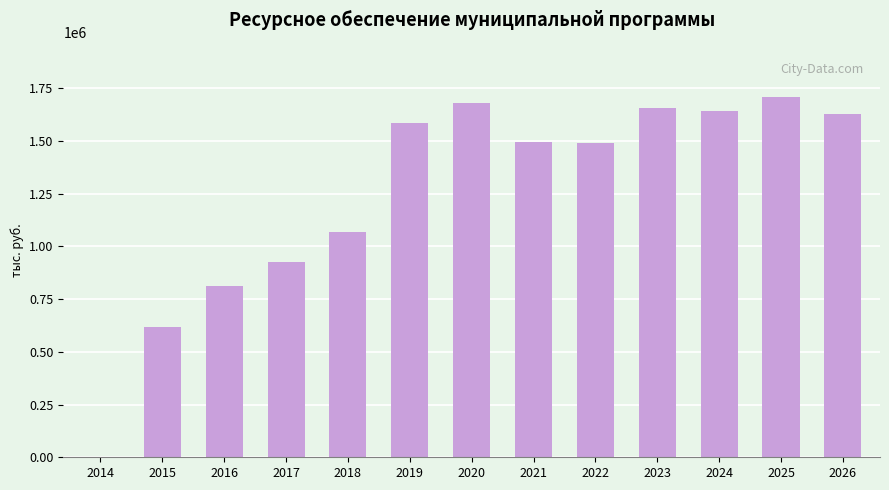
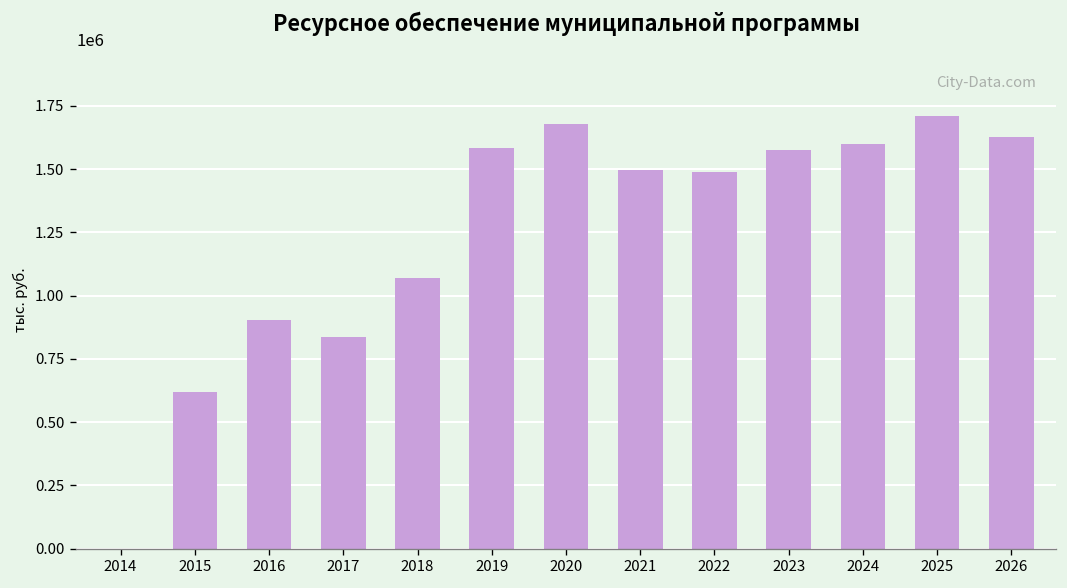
  {
    "2014": 0,
    "2015": 620000,
-   "2016": 810000,
-   "2017": 930000,
+   "2016": 900000,
+   "2017": 840000,
    "2018": 1070000,
    "2019": 1580000,
    "2020": 1680000,
    "2021": 1500000,
    "2022": 1490000,
-   "2023": 1660000,
-   "2024": 1640000,
+   "2023": 1580000,
+   "2024": 1600000,
    "2025": 1710000,
    "2026": 1630000
  }
